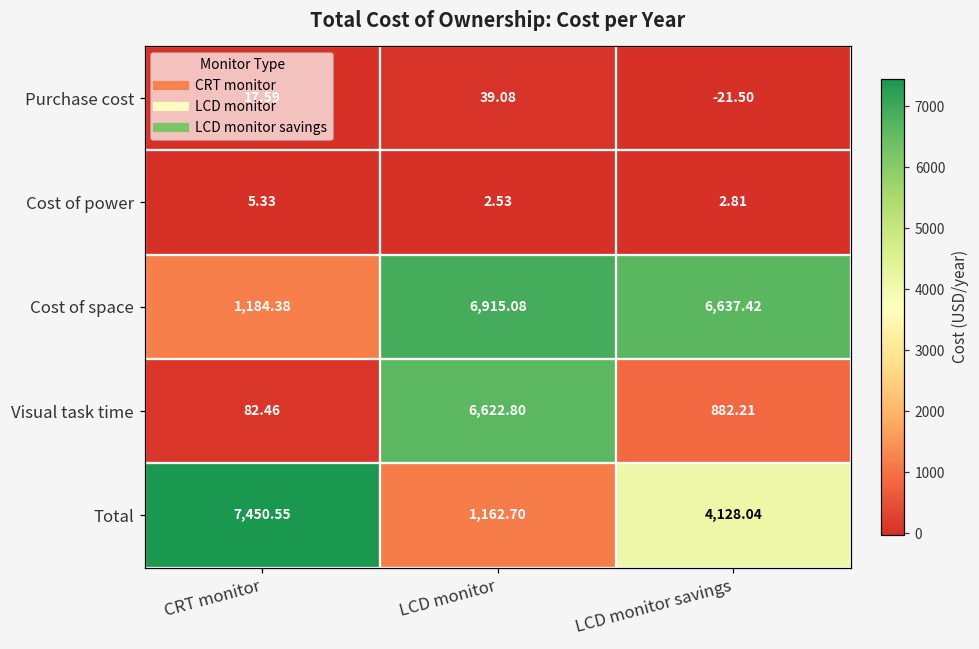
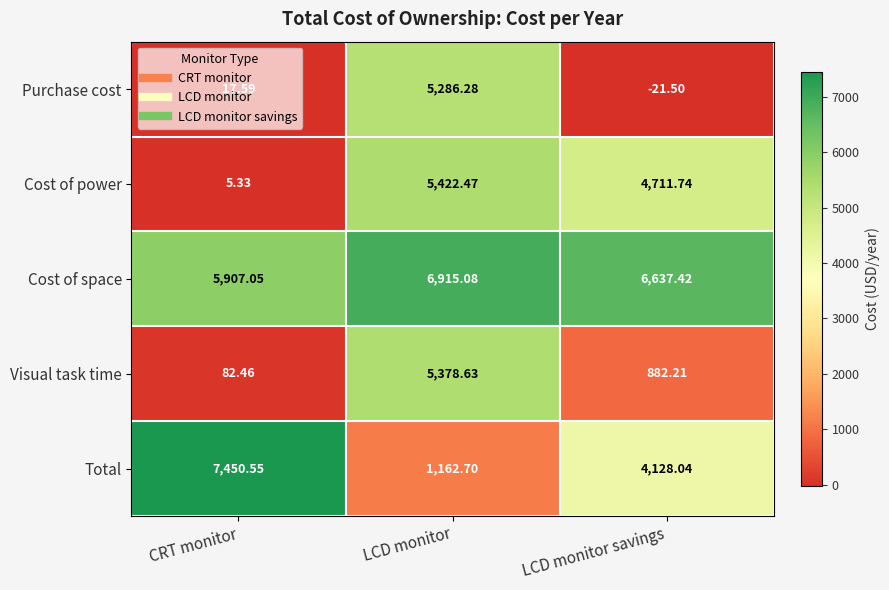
  {
    "Purchase cost": {
-     "LCD monitor": "39.08",
+     "LCD monitor": "5,286.28",
      "LCD monitor savings": "-21.50"
    },
    "Cost of power": {
      "CRT monitor": "5.33",
-     "LCD monitor": "2.53",
-     "LCD monitor savings": "2.81"
+     "LCD monitor": "5,422.47",
+     "LCD monitor savings": "4,711.74"
    },
    "Cost of space": {
-     "CRT monitor": "1,184.38",
+     "CRT monitor": "5,907.05",
      "LCD monitor": "6,915.08",
      "LCD monitor savings": "6,637.42"
    },
    "Visual task time": {
      "CRT monitor": "82.46",
-     "LCD monitor": "6,622.80",
+     "LCD monitor": "5,378.63",
      "LCD monitor savings": "882.21"
    },
    "Total": {
      "CRT monitor": "7,450.55",
      "LCD monitor": "1,162.70",
      "LCD monitor savings": "4,128.04"
    }
  }
